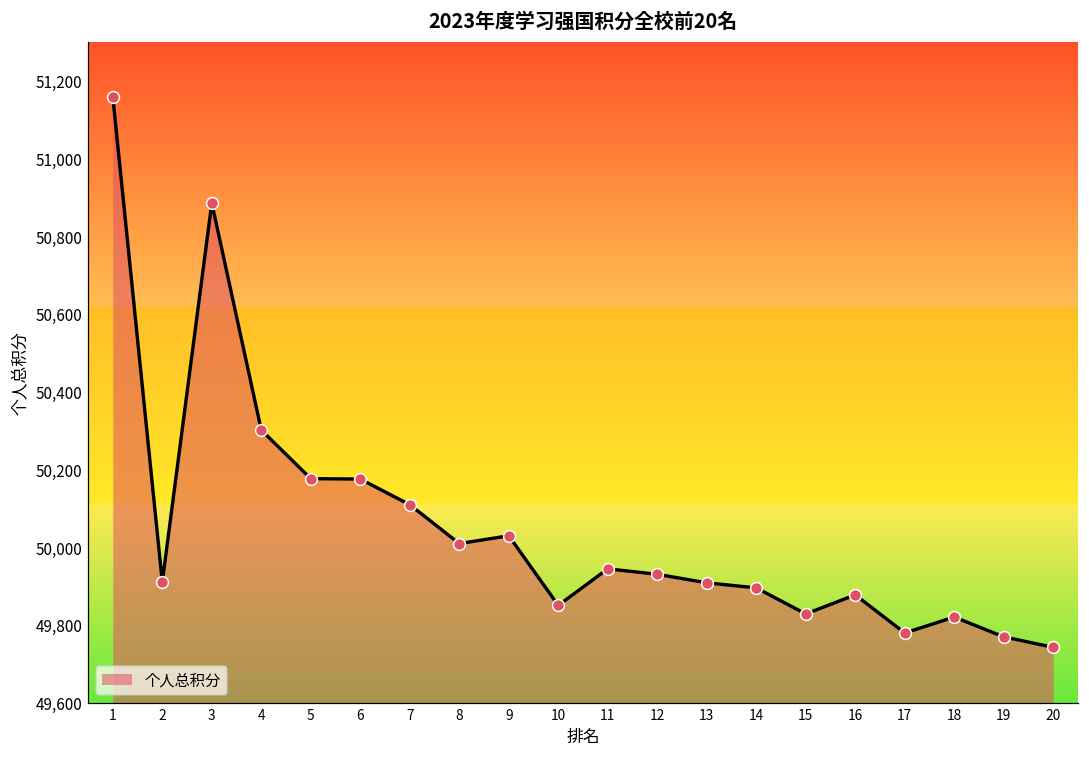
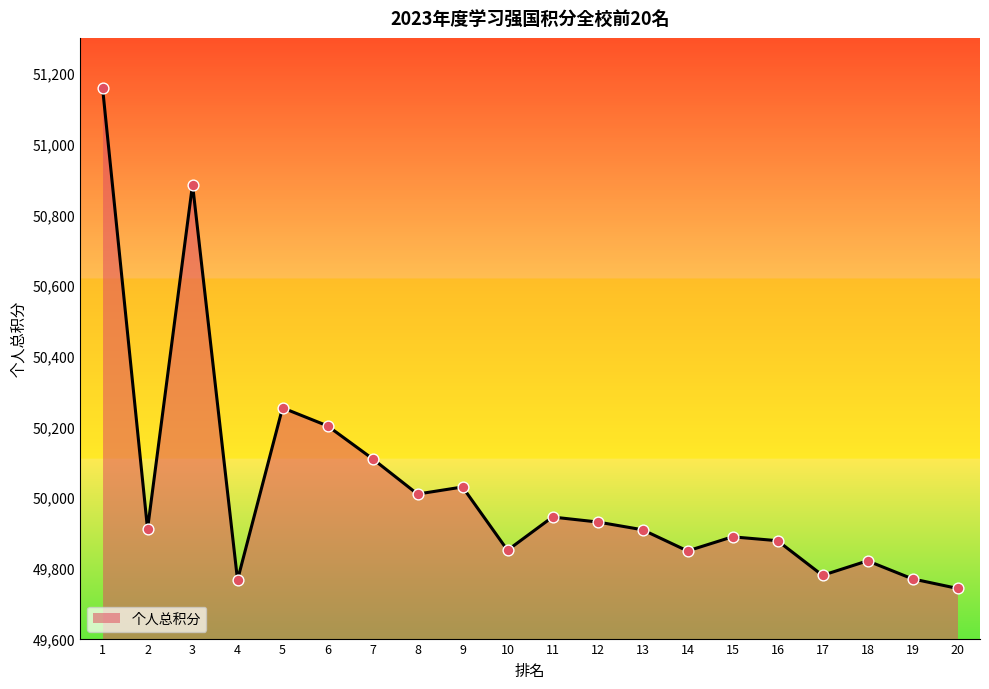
  {
    "1": "51,160",
    "2": "49,910",
    "3": "50,890",
-   "4": "50,300",
-   "5": "50,180",
-   "6": "50,180",
+   "4": "49,770",
+   "5": "50,250",
+   "6": "50,200",
    "7": "50,110",
    "8": "50,010",
    "9": "50,030",
    "10": "49,850",
    "11": "49,940",
    "12": "49,930",
    "13": "49,910",
-   "14": "49,900",
-   "15": "49,830",
+   "14": "49,850",
+   "15": "49,890",
    "16": "49,880",
    "17": "49,780",
    "18": "49,820",
    "19": "49,770",
    "20": "49,740"
  }
